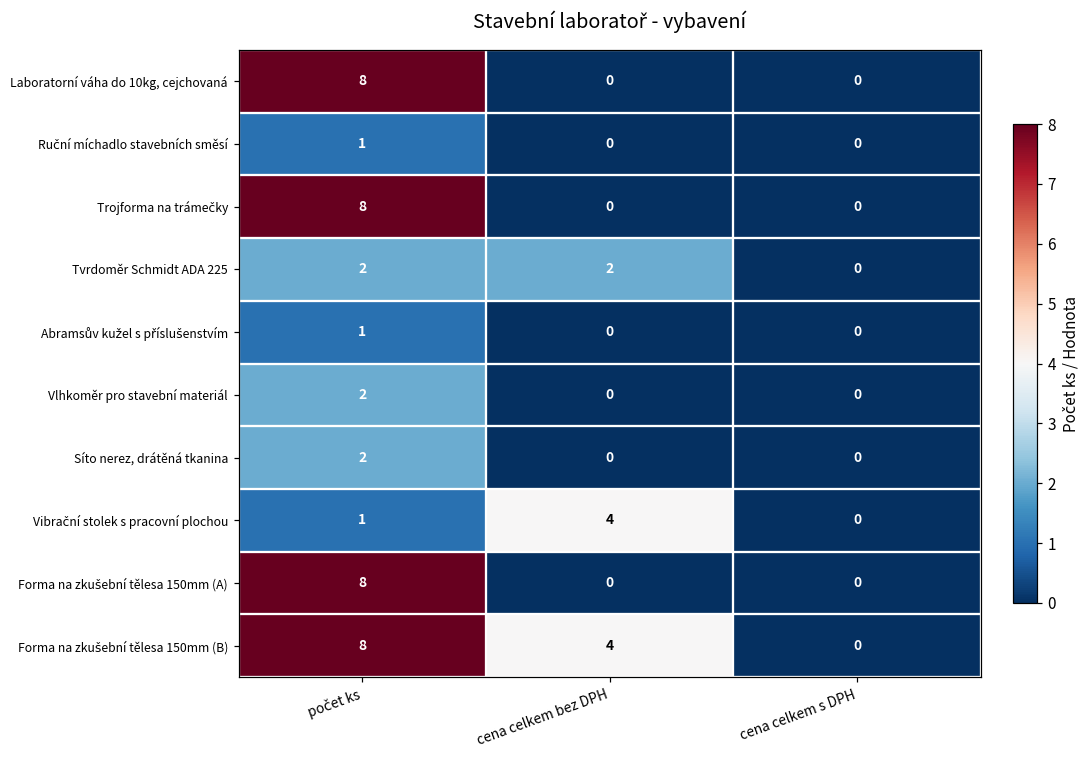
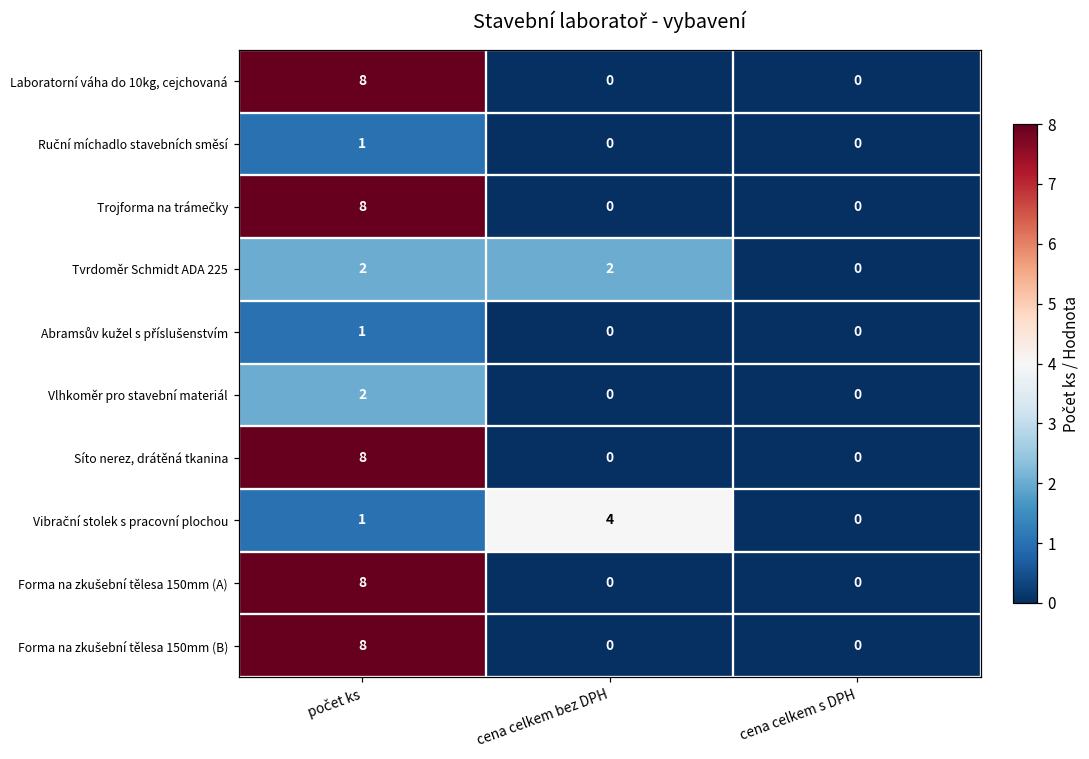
  {
    "Laboratorní váha do 10kg, cejchovaná": {
      "počet ks": 8,
      "cena celkem bez DPH": 0,
      "cena celkem s DPH": 0
    },
    "Ruční míchadlo stavebních směsí": {
      "počet ks": 1,
      "cena celkem bez DPH": 0,
      "cena celkem s DPH": 0
    },
    "Trojforma na trámečky": {
      "počet ks": 8,
      "cena celkem bez DPH": 0,
      "cena celkem s DPH": 0
    },
    "Tvrdoměr Schmidt ADA 225": {
      "počet ks": 2,
      "cena celkem bez DPH": 2,
      "cena celkem s DPH": 0
    },
    "Abramsův kužel s příslušenstvím": {
      "počet ks": 1,
      "cena celkem bez DPH": 0,
      "cena celkem s DPH": 0
    },
    "Vlhkoměr pro stavební materiál": {
      "počet ks": 2,
      "cena celkem bez DPH": 0,
      "cena celkem s DPH": 0
    },
    "Síto nerez, drátěná tkanina": {
-     "počet ks": 2,
+     "počet ks": 8,
      "cena celkem bez DPH": 0,
      "cena celkem s DPH": 0
    },
    "Vibrační stolek s pracovní plochou": {
      "počet ks": 1,
      "cena celkem bez DPH": 4,
      "cena celkem s DPH": 0
    },
    "Forma na zkušební tělesa 150mm (A)": {
      "počet ks": 8,
      "cena celkem bez DPH": 0,
      "cena celkem s DPH": 0
    },
    "Forma na zkušební tělesa 150mm (B)": {
      "počet ks": 8,
-     "cena celkem bez DPH": 4,
+     "cena celkem bez DPH": 0,
      "cena celkem s DPH": 0
    }
  }
